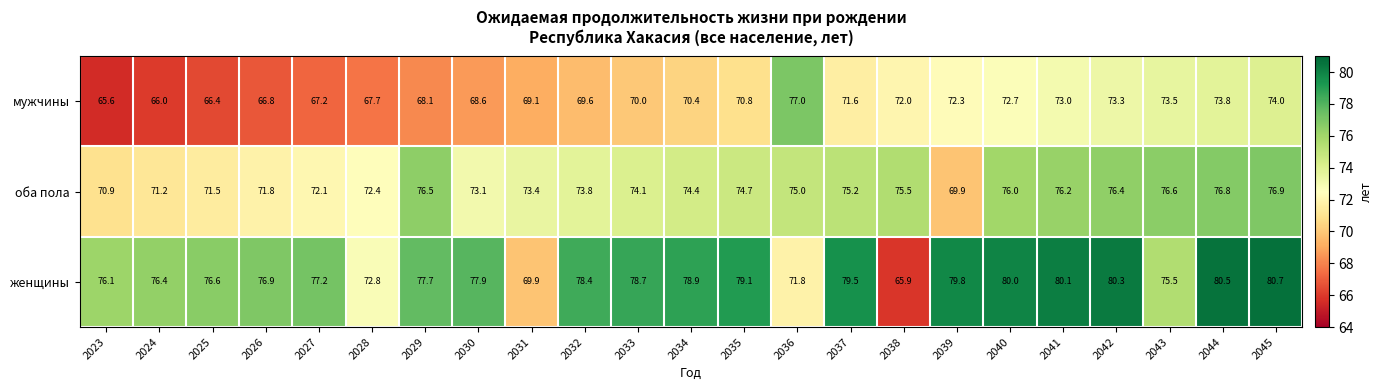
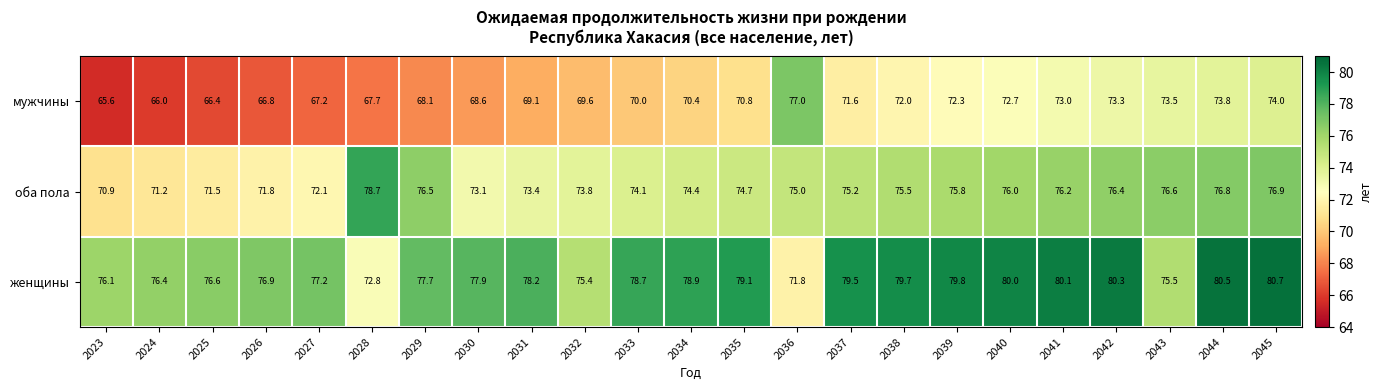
  {
    "мужчины": {
      "2023": 65.6,
      "2024": 66.0,
      "2025": 66.4,
      "2026": 66.8,
      "2027": 67.2,
      "2028": 67.7,
      "2029": 68.1,
      "2030": 68.6,
      "2031": 69.1,
      "2032": 69.6,
      "2033": 70.0,
      "2034": 70.4,
      "2035": 70.8,
      "2036": 77.0,
      "2037": 71.6,
      "2038": 72.0,
      "2039": 72.3,
      "2040": 72.7,
      "2041": 73.0,
      "2042": 73.3,
      "2043": 73.5,
      "2044": 73.8,
      "2045": 74.0
    },
    "оба пола": {
      "2023": 70.9,
      "2024": 71.2,
      "2025": 71.5,
      "2026": 71.8,
      "2027": 72.1,
-     "2028": 72.4,
+     "2028": 78.7,
      "2029": 76.5,
      "2030": 73.1,
      "2031": 73.4,
      "2032": 73.8,
      "2033": 74.1,
      "2034": 74.4,
      "2035": 74.7,
      "2036": 75.0,
      "2037": 75.2,
      "2038": 75.5,
-     "2039": 69.9,
+     "2039": 75.8,
      "2040": 76.0,
      "2041": 76.2,
      "2042": 76.4,
      "2043": 76.6,
      "2044": 76.8,
      "2045": 76.9
    },
    "женщины": {
      "2023": 76.1,
      "2024": 76.4,
      "2025": 76.6,
      "2026": 76.9,
      "2027": 77.2,
      "2028": 72.8,
      "2029": 77.7,
      "2030": 77.9,
-     "2031": 69.9,
-     "2032": 78.4,
+     "2031": 78.2,
+     "2032": 75.4,
      "2033": 78.7,
      "2034": 78.9,
      "2035": 79.1,
      "2036": 71.8,
      "2037": 79.5,
-     "2038": 65.9,
+     "2038": 79.7,
      "2039": 79.8,
      "2040": 80.0,
      "2041": 80.1,
      "2042": 80.3,
      "2043": 75.5,
      "2044": 80.5,
      "2045": 80.7
    }
  }
